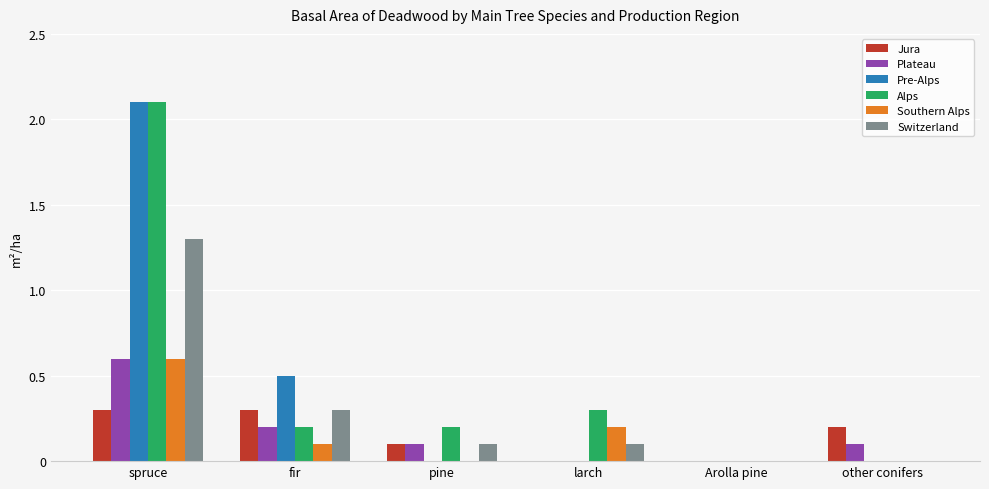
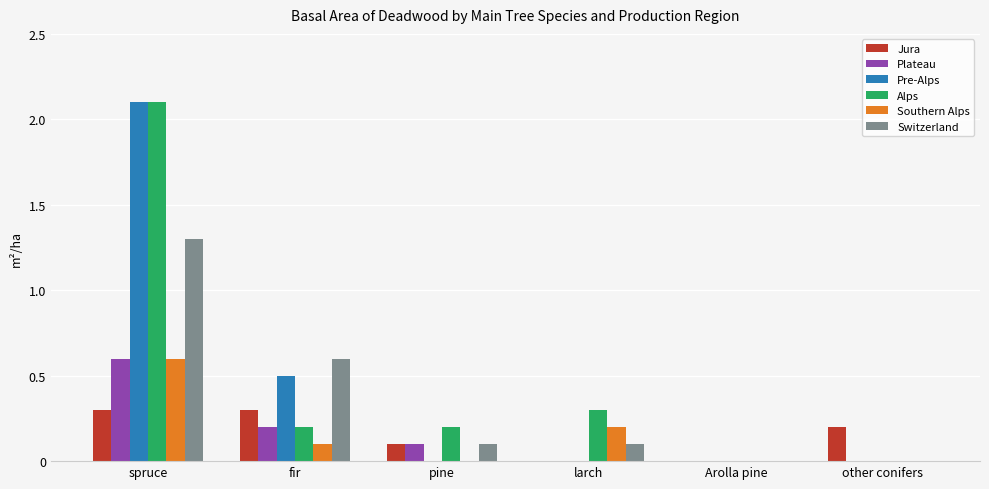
  {
    "Jura": {
      "spruce": 0.3,
      "fir": 0.3,
      "pine": 0.1,
      "larch": 0.0,
      "Arolla pine": 0.0,
      "other conifers": 0.2
    },
    "Plateau": {
      "spruce": 0.6,
      "fir": 0.2,
      "pine": 0.1,
      "larch": 0.0,
      "Arolla pine": 0.0,
-     "other conifers": 0.1
+     "other conifers": 0.0
    },
    "Pre-Alps": {
      "spruce": 2.1,
      "fir": 0.5,
      "pine": 0.0,
      "larch": 0.0,
      "Arolla pine": 0.0,
      "other conifers": 0.0
    },
    "Alps": {
      "spruce": 2.1,
      "fir": 0.2,
      "pine": 0.2,
      "larch": 0.3,
      "Arolla pine": 0.0,
      "other conifers": 0.0
    },
    "Southern Alps": {
      "spruce": 0.6,
      "fir": 0.1,
      "pine": 0.0,
      "larch": 0.2,
      "Arolla pine": 0.0,
      "other conifers": 0.0
    },
    "Switzerland": {
      "spruce": 1.3,
-     "fir": 0.3,
+     "fir": 0.6,
      "pine": 0.1,
      "larch": 0.1,
      "Arolla pine": 0.0,
      "other conifers": 0.0
    }
  }
